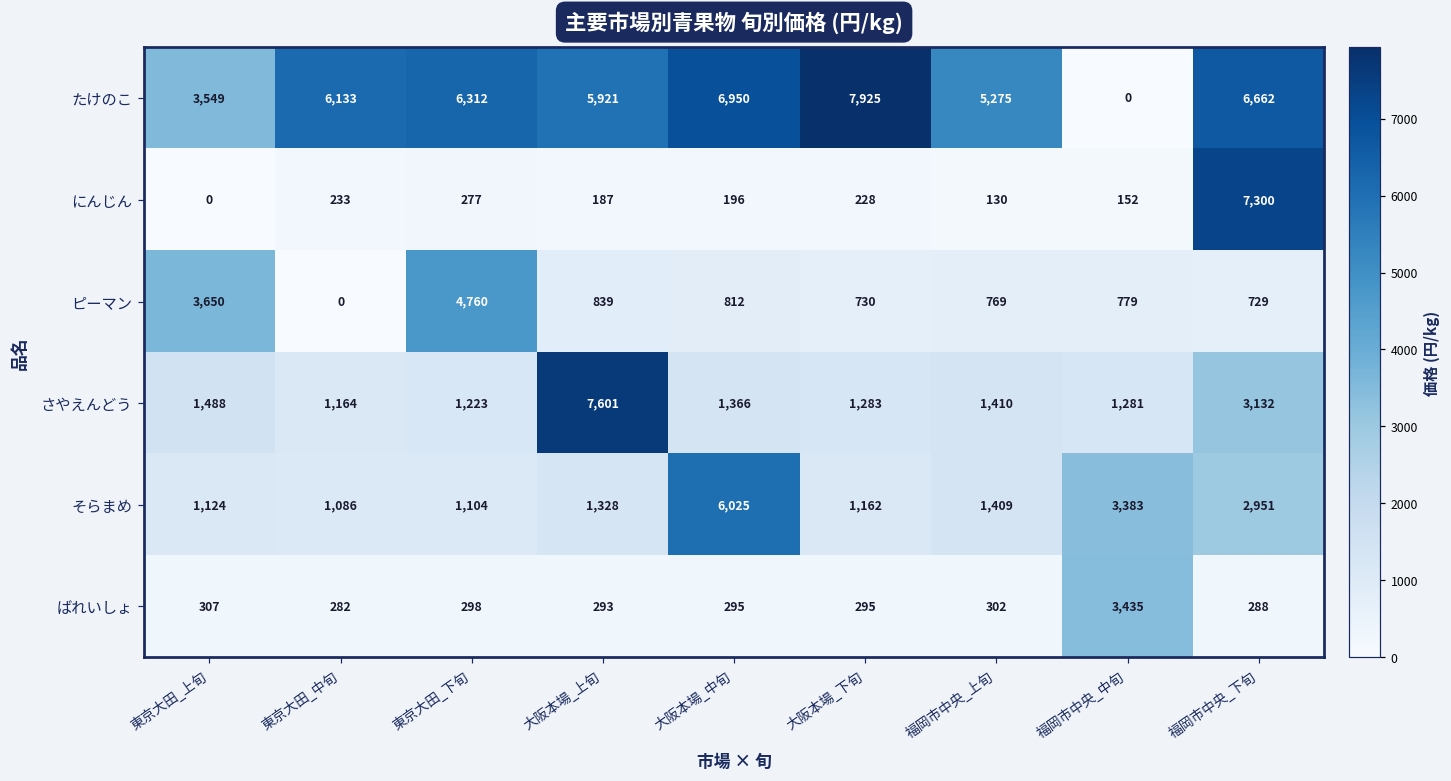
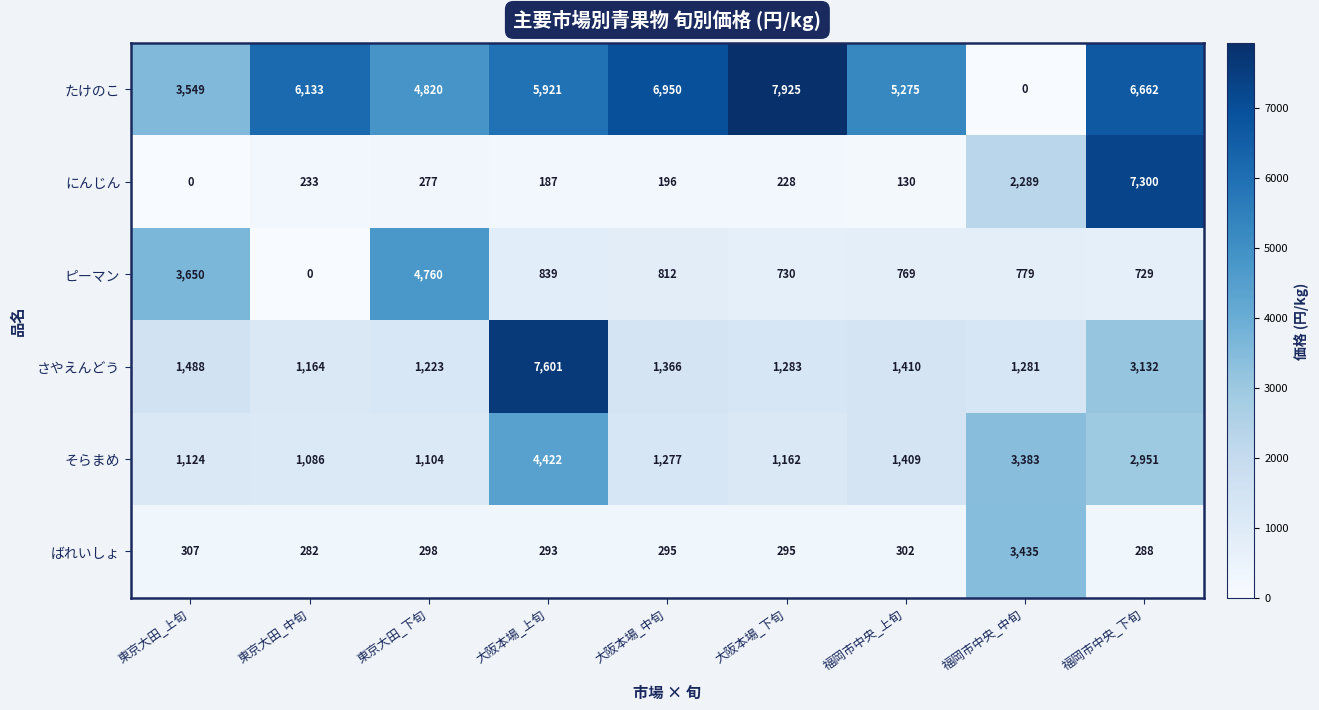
  {
    "たけのこ": {
      "東京大田_上旬": "3,549",
      "東京大田_中旬": "6,133",
-     "東京大田_下旬": "6,312",
+     "東京大田_下旬": "4,820",
      "大阪本場_上旬": "5,921",
      "大阪本場_中旬": "6,950",
      "大阪本場_下旬": "7,925",
      "福岡市中央_上旬": "5,275",
      "福岡市中央_中旬": "0",
      "福岡市中央_下旬": "6,662"
    },
    "にんじん": {
      "東京大田_上旬": "0",
      "東京大田_中旬": "233",
      "東京大田_下旬": "277",
      "大阪本場_上旬": "187",
      "大阪本場_中旬": "196",
      "大阪本場_下旬": "228",
      "福岡市中央_上旬": "130",
-     "福岡市中央_中旬": "152",
+     "福岡市中央_中旬": "2,289",
      "福岡市中央_下旬": "7,300"
    },
    "ピーマン": {
      "東京大田_上旬": "3,650",
      "東京大田_中旬": "0",
      "東京大田_下旬": "4,760",
      "大阪本場_上旬": "839",
      "大阪本場_中旬": "812",
      "大阪本場_下旬": "730",
      "福岡市中央_上旬": "769",
      "福岡市中央_中旬": "779",
      "福岡市中央_下旬": "729"
    },
    "さやえんどう": {
      "東京大田_上旬": "1,488",
      "東京大田_中旬": "1,164",
      "東京大田_下旬": "1,223",
      "大阪本場_上旬": "7,601",
      "大阪本場_中旬": "1,366",
      "大阪本場_下旬": "1,283",
      "福岡市中央_上旬": "1,410",
      "福岡市中央_中旬": "1,281",
      "福岡市中央_下旬": "3,132"
    },
    "そらまめ": {
      "東京大田_上旬": "1,124",
      "東京大田_中旬": "1,086",
      "東京大田_下旬": "1,104",
-     "大阪本場_上旬": "1,328",
-     "大阪本場_中旬": "6,025",
+     "大阪本場_上旬": "4,422",
+     "大阪本場_中旬": "1,277",
      "大阪本場_下旬": "1,162",
      "福岡市中央_上旬": "1,409",
      "福岡市中央_中旬": "3,383",
      "福岡市中央_下旬": "2,951"
    },
    "ばれいしょ": {
      "東京大田_上旬": "307",
      "東京大田_中旬": "282",
      "東京大田_下旬": "298",
      "大阪本場_上旬": "293",
      "大阪本場_中旬": "295",
      "大阪本場_下旬": "295",
      "福岡市中央_上旬": "302",
      "福岡市中央_中旬": "3,435",
      "福岡市中央_下旬": "288"
    }
  }
